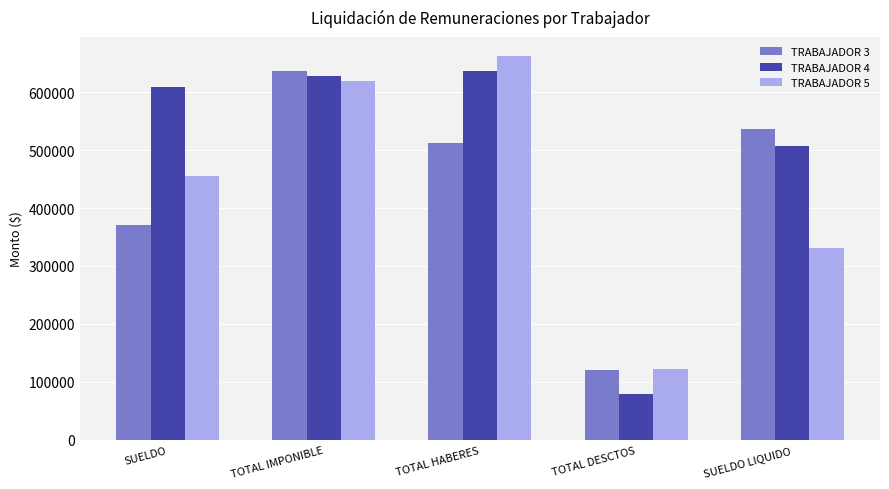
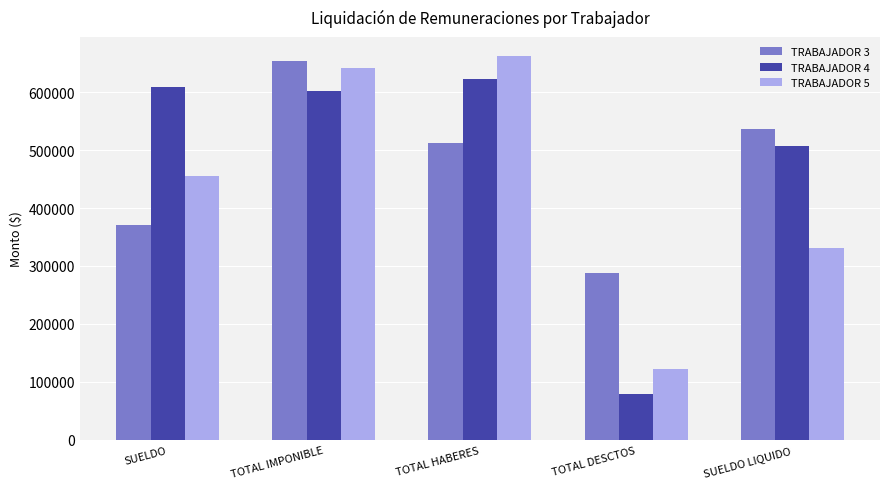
  {
    "TRABAJADOR 3": {
      "SUELDO": 370000,
-     "TOTAL IMPONIBLE": 640000,
+     "TOTAL IMPONIBLE": 650000,
      "TOTAL HABERES": 510000,
-     "TOTAL DESCTOS": 120000,
+     "TOTAL DESCTOS": 290000,
      "SUELDO LIQUIDO": 540000
    },
    "TRABAJADOR 4": {
      "SUELDO": 610000,
-     "TOTAL IMPONIBLE": 630000,
-     "TOTAL HABERES": 640000,
+     "TOTAL IMPONIBLE": 600000,
+     "TOTAL HABERES": 620000,
      "TOTAL DESCTOS": 80000,
      "SUELDO LIQUIDO": 510000
    },
    "TRABAJADOR 5": {
      "SUELDO": 460000,
-     "TOTAL IMPONIBLE": 620000,
+     "TOTAL IMPONIBLE": 640000,
      "TOTAL HABERES": 660000,
      "TOTAL DESCTOS": 120000,
      "SUELDO LIQUIDO": 330000
    }
  }
